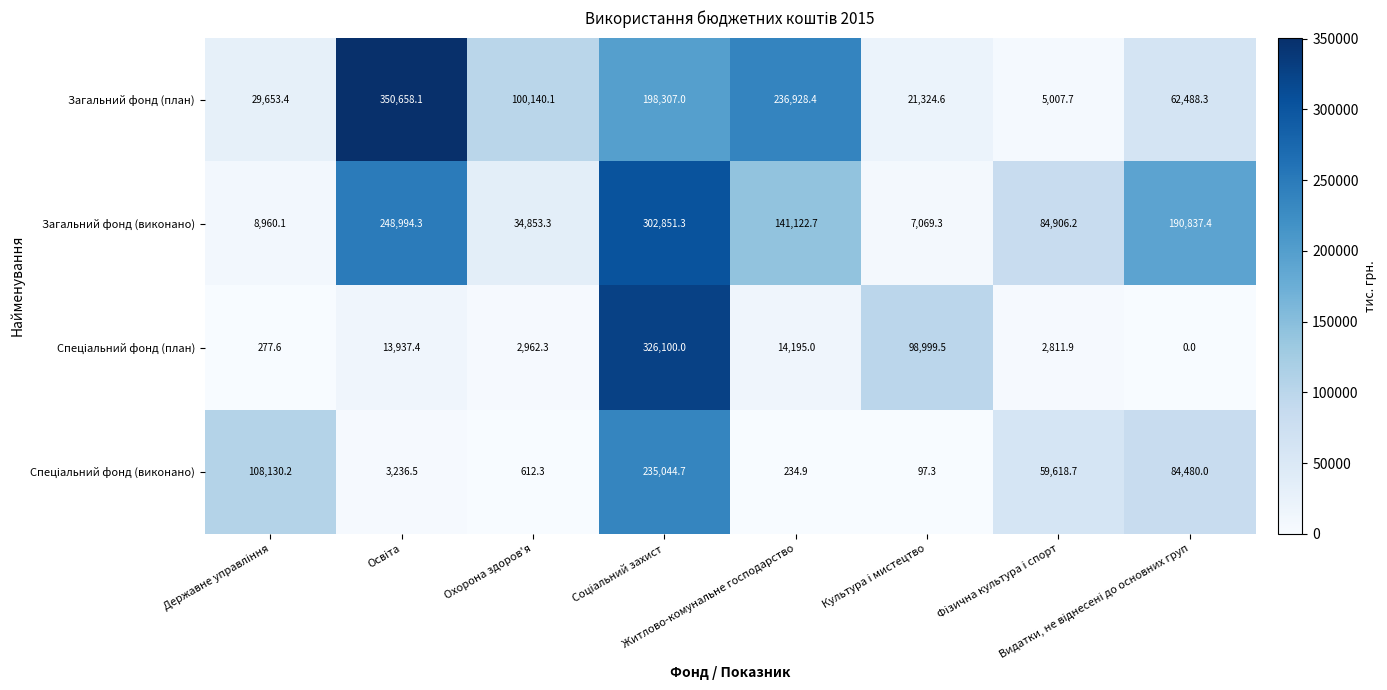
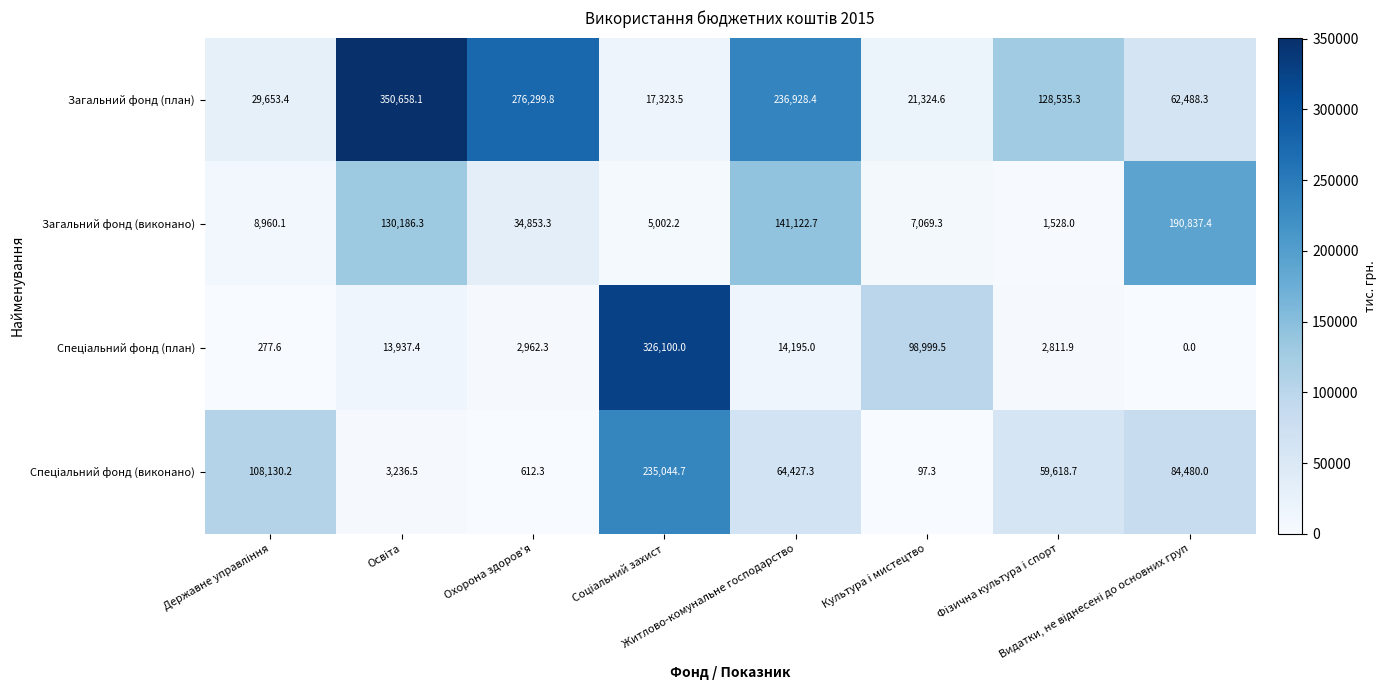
  {
    "Загальний фонд (план)": {
      "Державне управління": "29,653.4",
      "Освіта": "350,658.1",
-     "Охорона здоров'я": "100,140.1",
-     "Соціальний захист": "198,307.0",
+     "Охорона здоров'я": "276,299.8",
+     "Соціальний захист": "17,323.5",
      "Житлово-комунальне господарство": "236,928.4",
      "Культура і мистецтво": "21,324.6",
-     "Фізична культура і спорт": "5,007.7",
+     "Фізична культура і спорт": "128,535.3",
      "Видатки, не віднесені до основних груп": "62,488.3"
    },
    "Загальний фонд (виконано)": {
      "Державне управління": "8,960.1",
-     "Освіта": "248,994.3",
+     "Освіта": "130,186.3",
      "Охорона здоров'я": "34,853.3",
-     "Соціальний захист": "302,851.3",
+     "Соціальний захист": "5,002.2",
      "Житлово-комунальне господарство": "141,122.7",
      "Культура і мистецтво": "7,069.3",
-     "Фізична культура і спорт": "84,906.2",
+     "Фізична культура і спорт": "1,528.0",
      "Видатки, не віднесені до основних груп": "190,837.4"
    },
    "Спеціальний фонд (план)": {
      "Державне управління": "277.6",
      "Освіта": "13,937.4",
      "Охорона здоров'я": "2,962.3",
      "Соціальний захист": "326,100.0",
      "Житлово-комунальне господарство": "14,195.0",
      "Культура і мистецтво": "98,999.5",
      "Фізична культура і спорт": "2,811.9",
      "Видатки, не віднесені до основних груп": "0.0"
    },
    "Спеціальний фонд (виконано)": {
      "Державне управління": "108,130.2",
      "Освіта": "3,236.5",
      "Охорона здоров'я": "612.3",
      "Соціальний захист": "235,044.7",
-     "Житлово-комунальне господарство": "234.9",
+     "Житлово-комунальне господарство": "64,427.3",
      "Культура і мистецтво": "97.3",
      "Фізична культура і спорт": "59,618.7",
      "Видатки, не віднесені до основних груп": "84,480.0"
    }
  }
